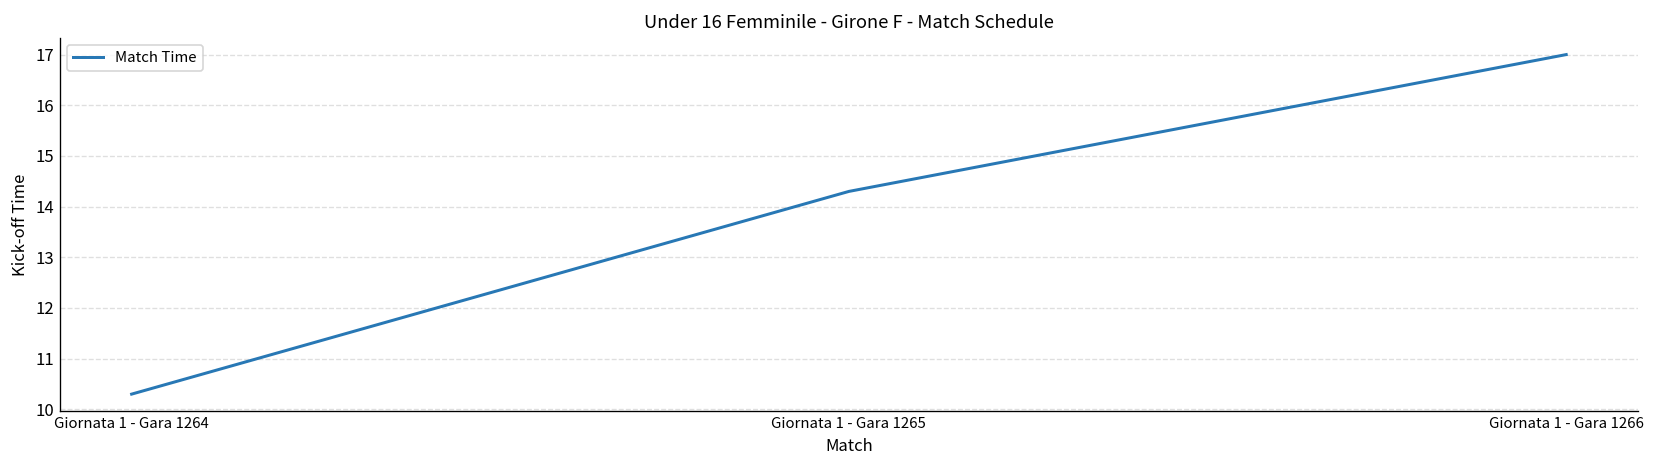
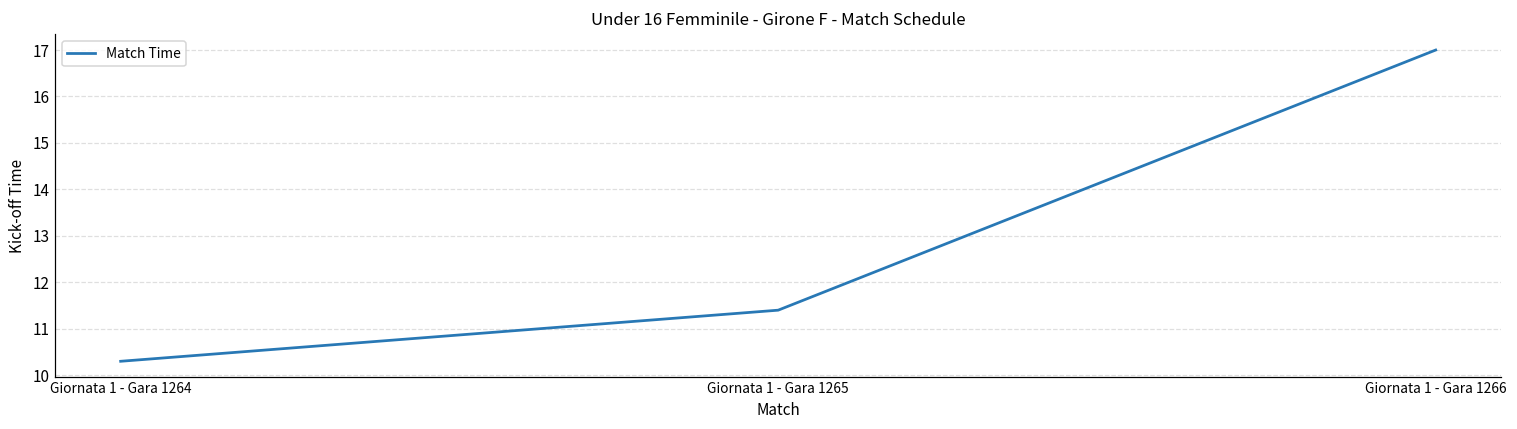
  {
    "Giornata 1 - Gara 1264": 10.3,
-   "Giornata 1 - Gara 1265": 14.3,
+   "Giornata 1 - Gara 1265": 11.4,
    "Giornata 1 - Gara 1266": 17.0
  }
